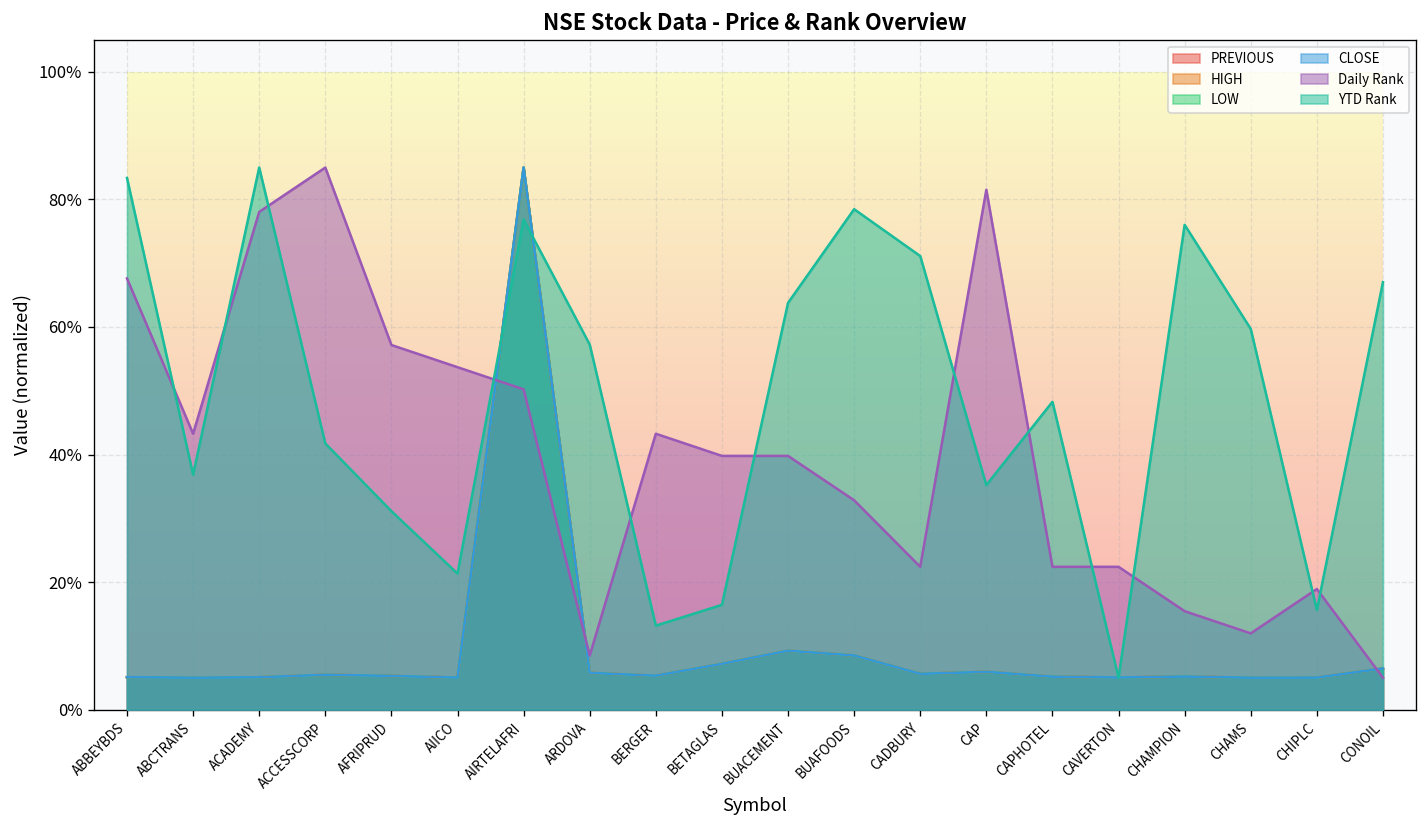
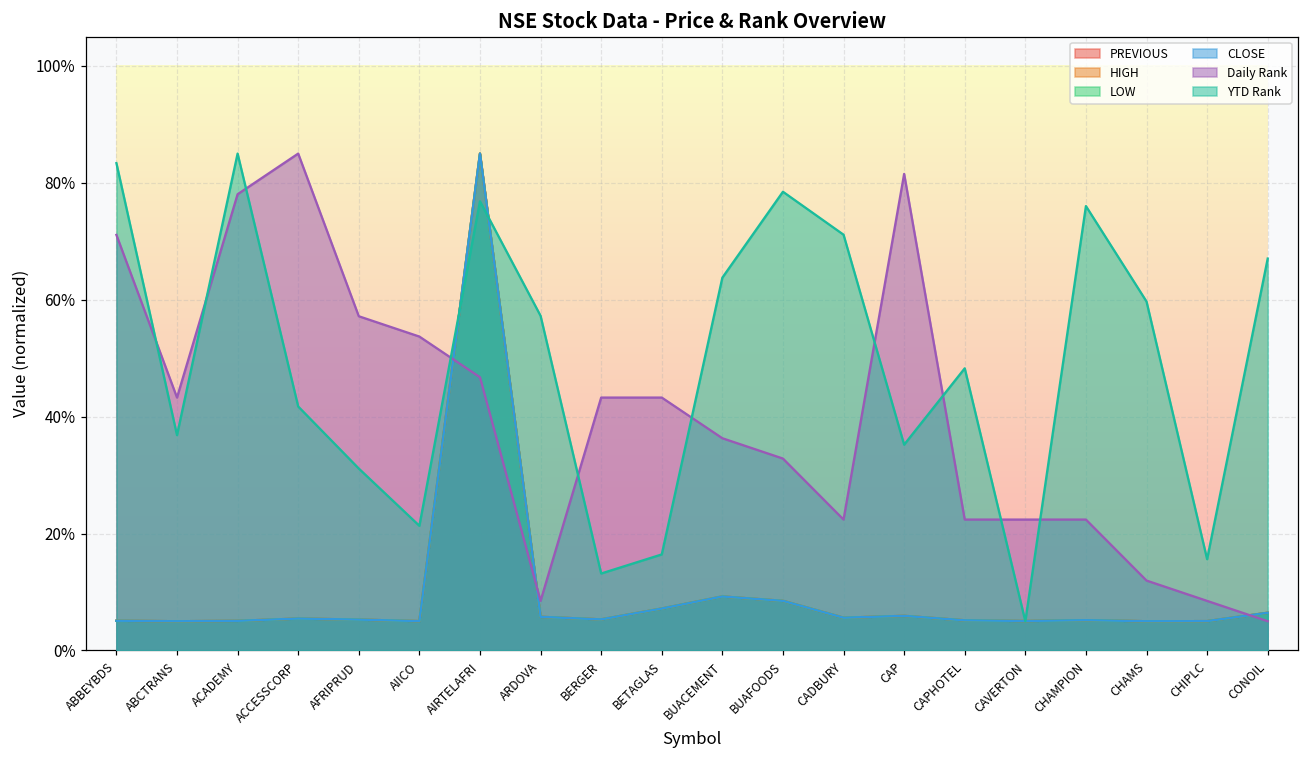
  {
    "Daily Rank": {
-     "ABBEYBDS": "68%",
+     "ABBEYBDS": "71%",
      "ABCTRANS": "43%",
      "ACADEMY": "78%",
      "ACCESSCORP": "85%",
      "AFRIPRUD": "57%",
      "AIICO": "54%",
-     "AIRTELAFRI": "50%",
+     "AIRTELAFRI": "47%",
      "ARDOVA": "8%",
      "BERGER": "43%",
-     "BETAGLAS": "40%",
-     "BUACEMENT": "40%",
+     "BETAGLAS": "43%",
+     "BUACEMENT": "36%",
      "BUAFOODS": "33%",
      "CADBURY": "22%",
      "CAP": "82%",
      "CAPHOTEL": "22%",
      "CAVERTON": "22%",
-     "CHAMPION": "15%",
+     "CHAMPION": "22%",
      "CHAMS": "12%",
-     "CHIPLC": "19%",
+     "CHIPLC": "8%",
      "CONOIL": "5%"
    }
  }
